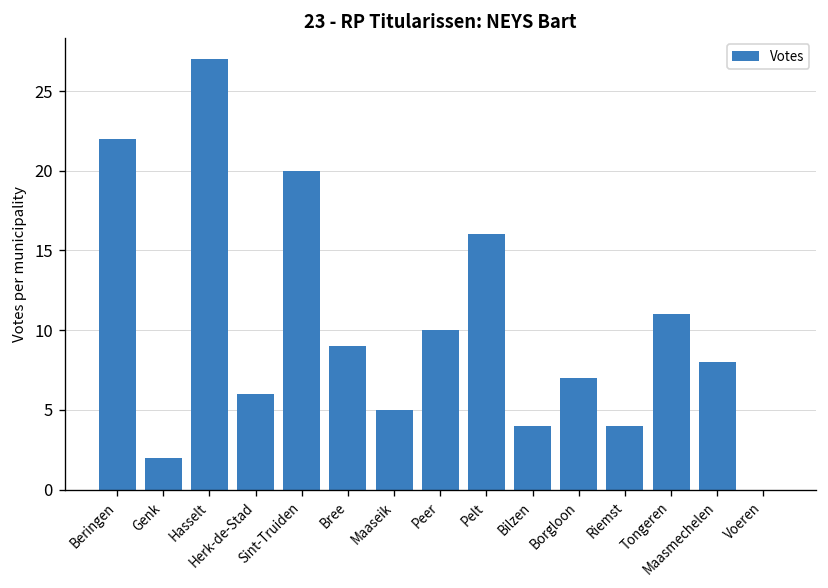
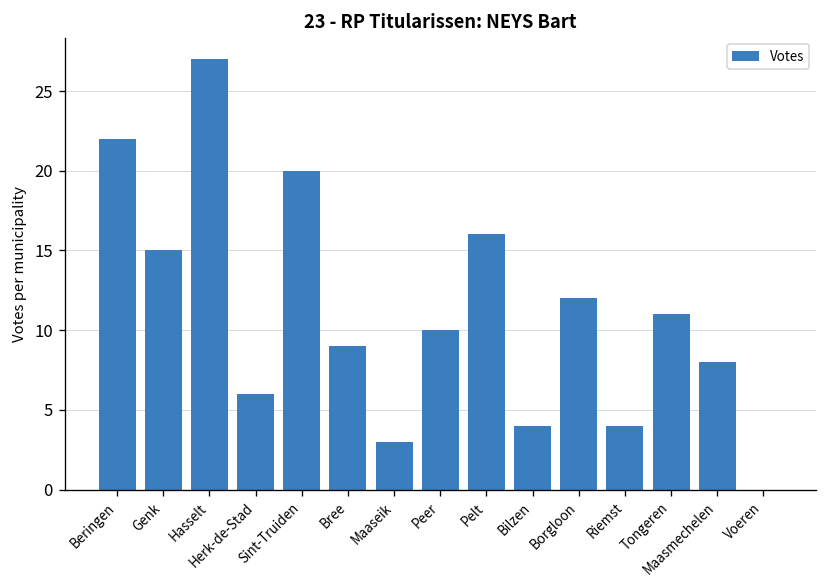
  {
    "Beringen": 22,
-   "Genk": 2,
+   "Genk": 15,
    "Hasselt": 27,
    "Herk-de-Stad": 6,
    "Sint-Truiden": 20,
    "Bree": 9,
-   "Maaseik": 5,
+   "Maaseik": 3,
    "Peer": 10,
    "Pelt": 16,
    "Bilzen": 4,
-   "Borgloon": 7,
+   "Borgloon": 12,
    "Riemst": 4,
    "Tongeren": 11,
    "Maasmechelen": 8,
    "Voeren": 0
  }
